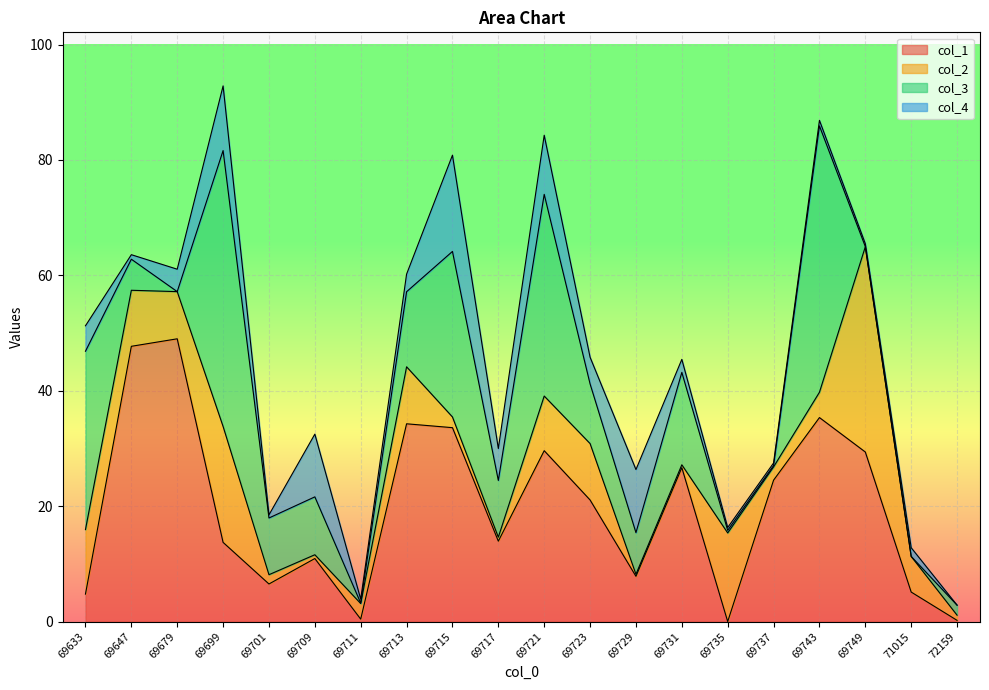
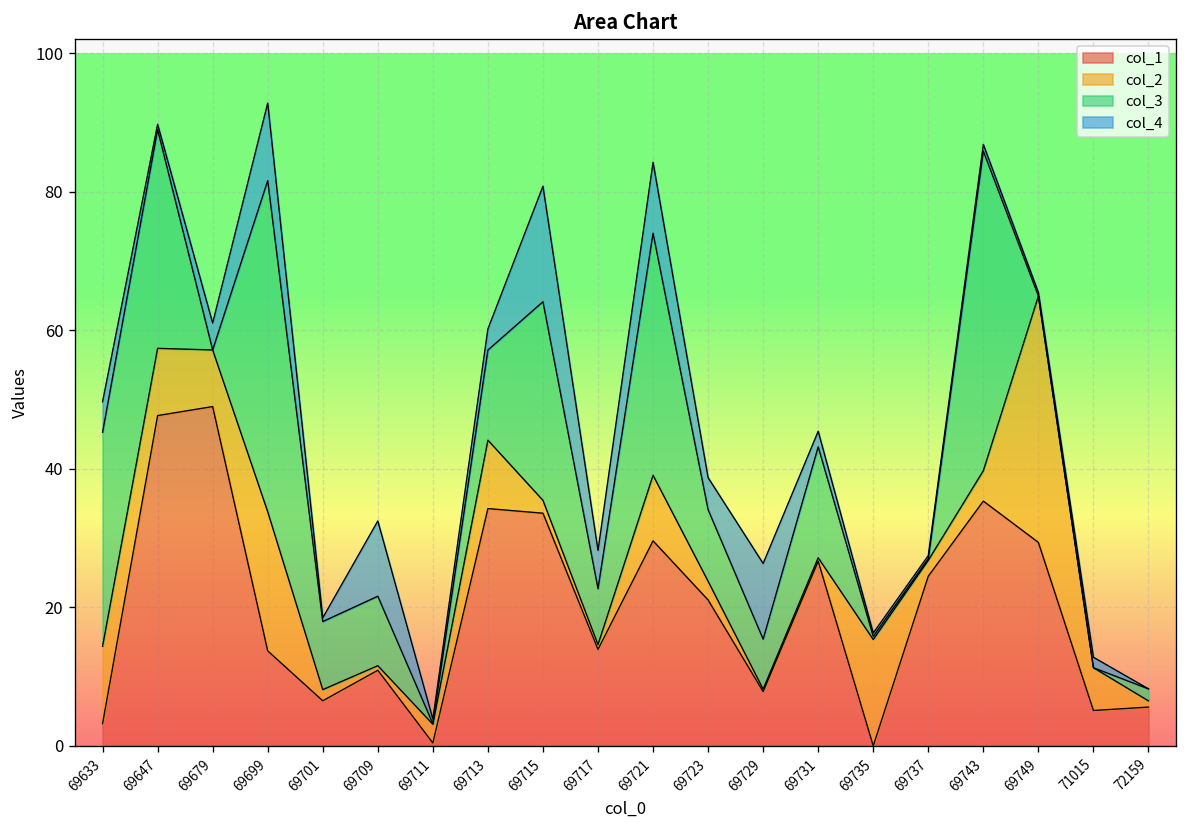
  {
    "col_1": {
-     "69633": 5,
+     "69633": 3,
      "69647": 48,
      "69679": 49,
      "69699": 14,
      "69701": 7,
      "69709": 11,
      "69711": 0,
      "69713": 34,
      "69715": 34,
      "69717": 14,
      "69721": 30,
      "69723": 21,
      "69731": 27,
      "69735": 0,
      "69737": 25,
      "69743": 35,
      "69749": 29,
      "71015": 5,
-     "72159": 0
+     "72159": 6
    },
    "col_2": {
      "69633": 11,
      "69647": 10,
      "69699": 20,
      "69701": 2,
      "69709": 1,
      "69713": 10,
      "69715": 2,
      "69717": 1,
      "69721": 9,
-     "69723": 10,
+     "69723": 3,
      "69731": 0,
      "69735": 15,
      "69743": 4,
      "72159": 1
    },
    "col_3": {
      "69633": 31,
-     "69647": 5,
+     "69647": 32,
      "69699": 48,
      "69701": 10,
      "69709": 10,
      "69713": 13,
      "69715": 29,
-     "69717": 10,
+     "69717": 8,
      "69721": 35,
      "69723": 10,
      "69729": 7,
      "69731": 16,
      "69735": 0,
      "69743": 46
    },
    "col_4": {
      "69633": 4,
      "69647": 1,
      "69679": 4,
      "69699": 11,
      "69701": 1,
      "69709": 11,
      "69711": 1,
      "69713": 3,
      "69715": 17,
      "69717": 6,
      "69721": 10,
      "69723": 5,
      "69729": 11,
      "69731": 2,
      "69735": 0,
      "69737": 0,
      "69743": 1,
      "69749": 1,
      "71015": 2
    }
  }
